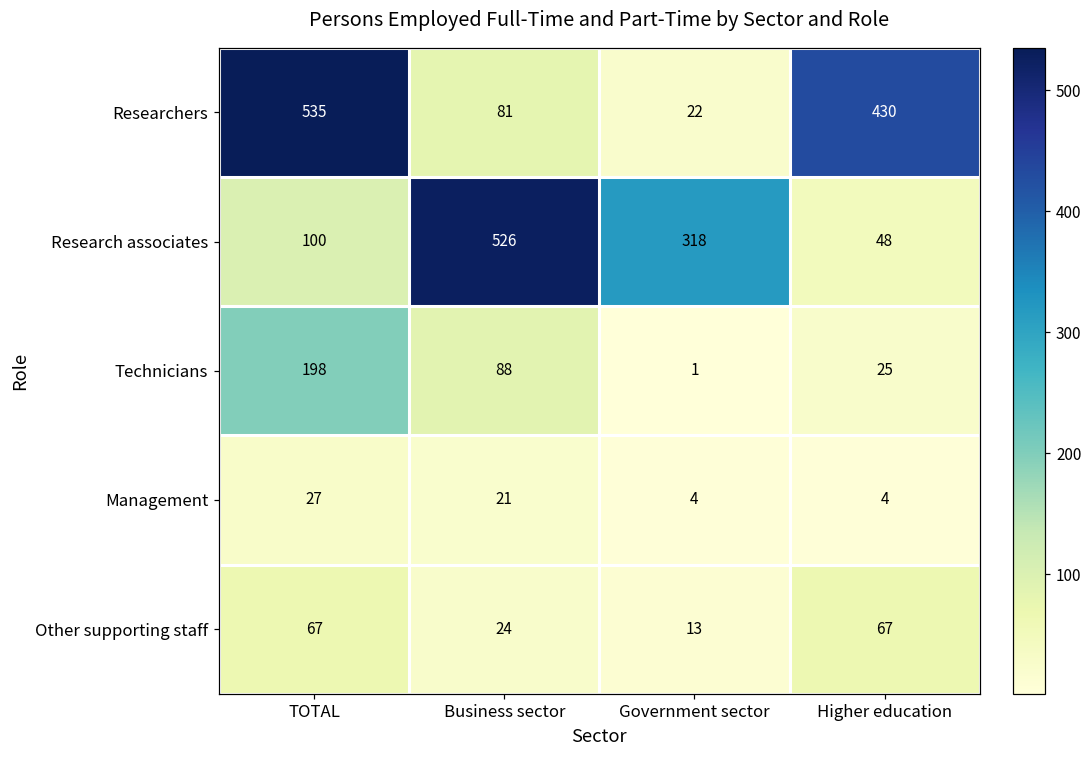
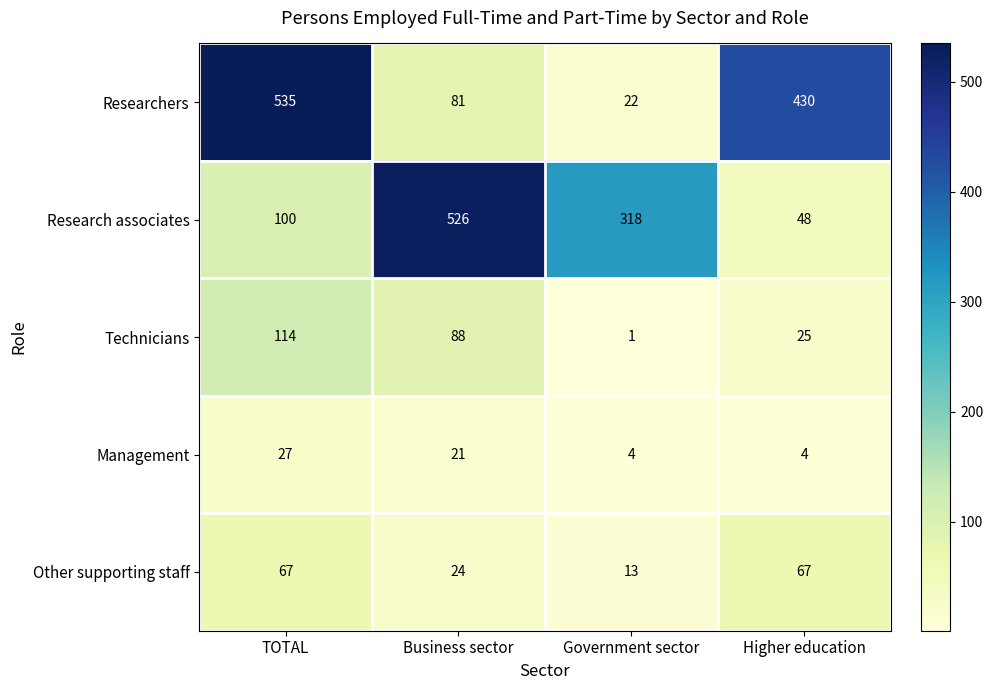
  {
    "Researchers": {
      "TOTAL": 535,
      "Business sector": 81,
      "Government sector": 22,
      "Higher education": 430
    },
    "Research associates": {
      "TOTAL": 100,
      "Business sector": 526,
      "Government sector": 318,
      "Higher education": 48
    },
    "Technicians": {
-     "TOTAL": 198,
+     "TOTAL": 114,
      "Business sector": 88,
      "Government sector": 1,
      "Higher education": 25
    },
    "Management": {
      "TOTAL": 27,
      "Business sector": 21,
      "Government sector": 4,
      "Higher education": 4
    },
    "Other supporting staff": {
      "TOTAL": 67,
      "Business sector": 24,
      "Government sector": 13,
      "Higher education": 67
    }
  }
